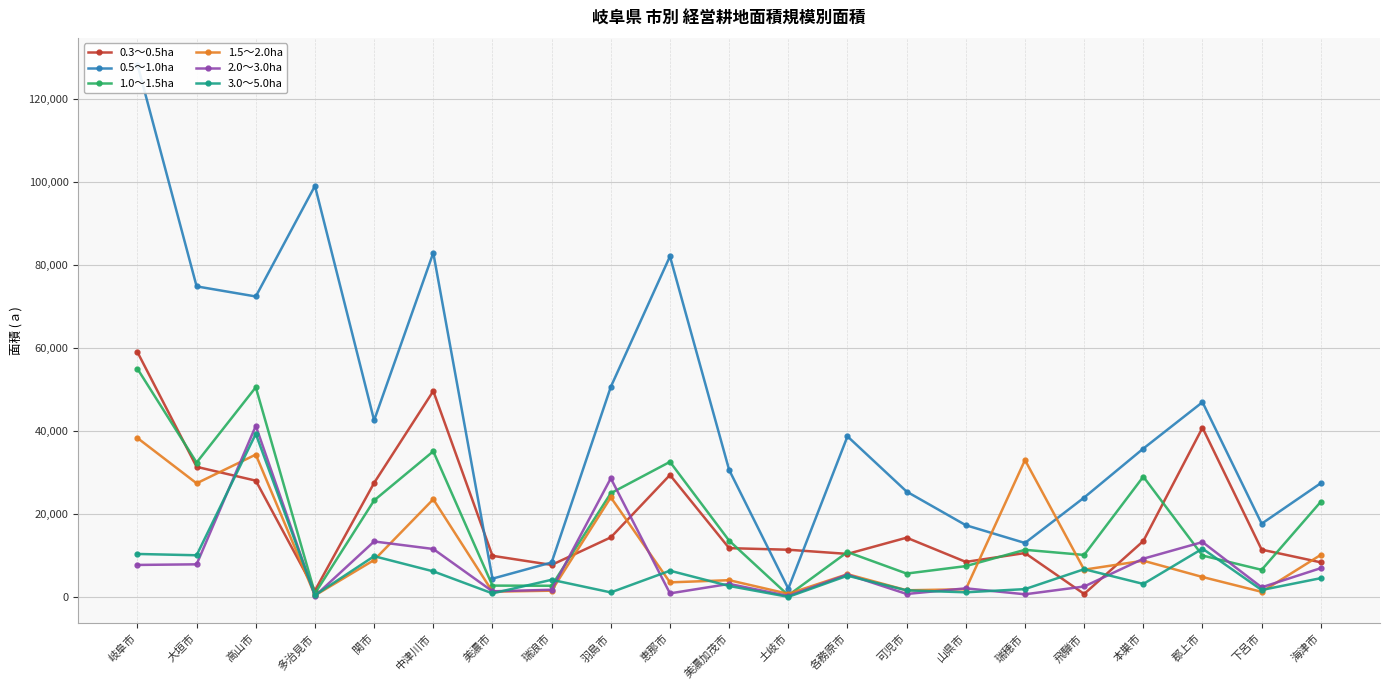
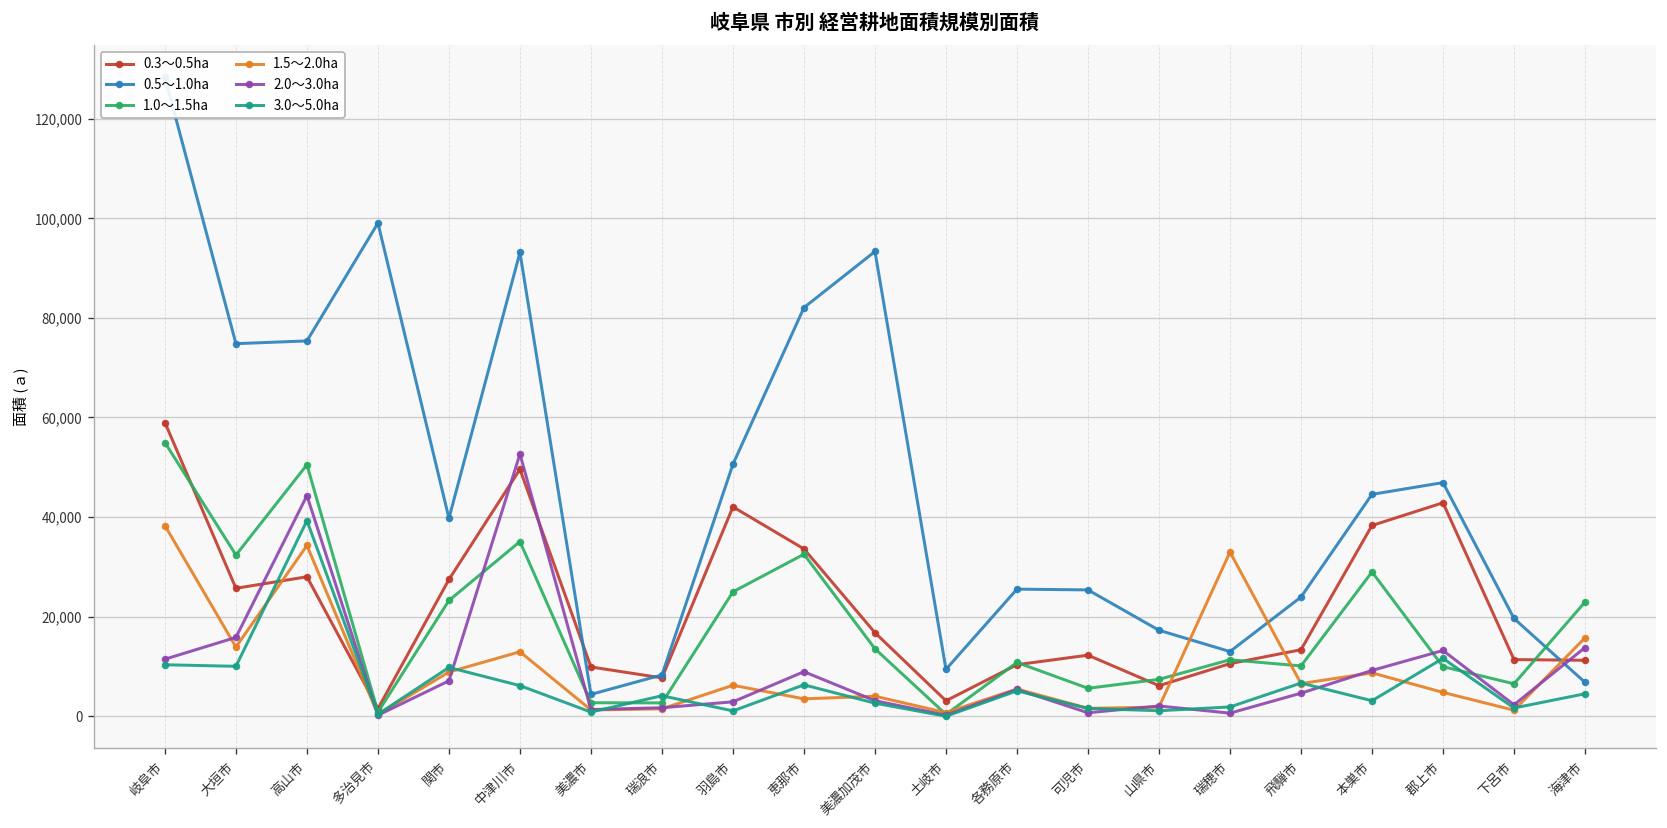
  {
    "0.3～0.5ha": {
      "岐阜市": "59,000",
-     "大垣市": "31,000",
+     "大垣市": "26,000",
      "高山市": "28,000",
      "多治見市": "2,000",
      "関市": "27,000",
      "中津川市": "50,000",
      "美濃市": "10,000",
-     "羽島市": "14,000",
-     "恵那市": "29,000",
-     "美濃加茂市": "12,000",
-     "土岐市": "11,000",
-     "可児市": "14,000",
-     "山県市": "8,000",
+     "羽島市": "42,000",
+     "恵那市": "34,000",
+     "美濃加茂市": "17,000",
+     "土岐市": "3,000",
+     "可児市": "12,000",
+     "山県市": "6,000",
      "瑞穂市": "11,000",
-     "飛騨市": "1,000",
-     "本巣市": "13,000",
-     "郡上市": "41,000",
+     "飛騨市": "13,000",
+     "本巣市": "38,000",
+     "郡上市": "43,000",
      "下呂市": "11,000",
-     "海津市": "8,000"
+     "海津市": "11,000"
    },
    "0.5～1.0ha": {
      "大垣市": "75,000",
-     "高山市": "72,000",
+     "高山市": "75,000",
      "多治見市": "99,000",
-     "関市": "43,000",
-     "中津川市": "83,000",
+     "関市": "40,000",
+     "中津川市": "93,000",
      "美濃市": "4,000",
      "羽島市": "51,000",
      "恵那市": "82,000",
-     "美濃加茂市": "31,000",
-     "土岐市": "2,000",
-     "各務原市": "39,000",
+     "美濃加茂市": "93,000",
+     "土岐市": "9,000",
+     "各務原市": "26,000",
      "可児市": "25,000",
      "山県市": "17,000",
      "瑞穂市": "13,000",
      "飛騨市": "24,000",
-     "本巣市": "36,000",
+     "本巣市": "45,000",
      "郡上市": "47,000",
-     "下呂市": "18,000",
-     "海津市": "27,000"
+     "下呂市": "20,000",
+     "海津市": "7,000"
    },
    "1.5～2.0ha": {
      "岐阜市": "38,000",
-     "大垣市": "27,000",
+     "大垣市": "14,000",
      "高山市": "34,000",
      "関市": "9,000",
-     "中津川市": "24,000",
-     "羽島市": "24,000",
+     "中津川市": "13,000",
+     "羽島市": "6,000",
      "恵那市": "3,000",
      "美濃加茂市": "4,000",
      "瑞穂市": "33,000",
      "郡上市": "5,000",
-     "海津市": "10,000"
+     "海津市": "16,000"
    },
    "2.0～3.0ha": {
-     "岐阜市": "8,000",
-     "大垣市": "8,000",
-     "高山市": "41,000",
-     "関市": "13,000",
-     "中津川市": "12,000",
-     "羽島市": "29,000",
-     "恵那市": "1,000",
+     "岐阜市": "11,000",
+     "大垣市": "16,000",
+     "高山市": "44,000",
+     "関市": "7,000",
+     "中津川市": "53,000",
+     "羽島市": "3,000",
+     "恵那市": "9,000",
      "可児市": "1,000",
      "瑞穂市": "1,000",
-     "飛騨市": "2,000",
+     "飛騨市": "5,000",
      "郡上市": "13,000",
      "下呂市": "2,000",
-     "海津市": "7,000"
+     "海津市": "14,000"
    }
  }
